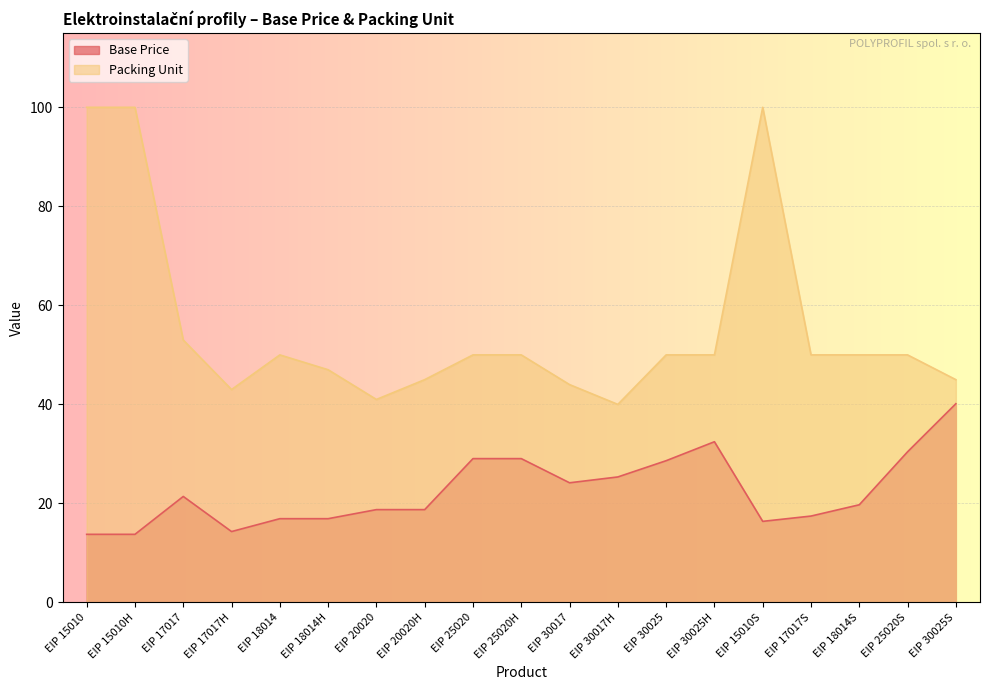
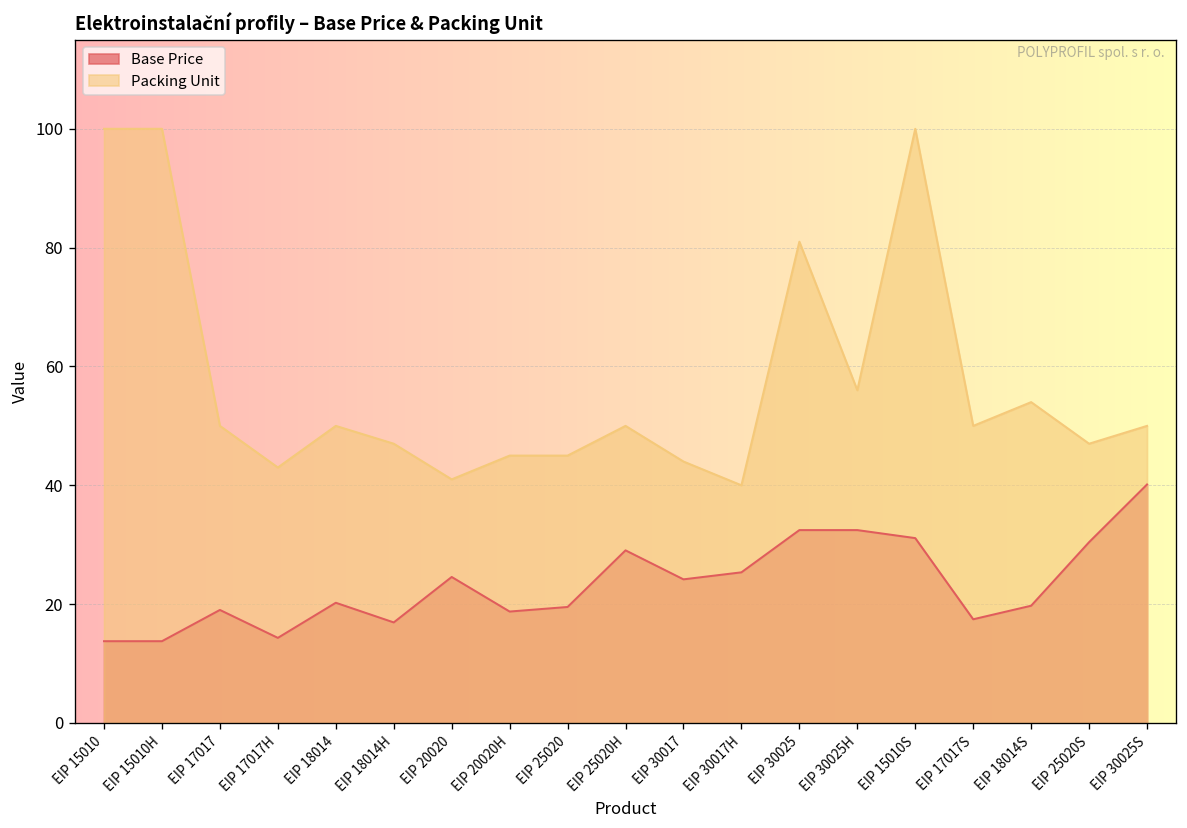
  {
    "Base Price": {
      "EIP 15010": 14,
      "EIP 15010H": 14,
-     "EIP 17017": 21,
+     "EIP 17017": 19,
      "EIP 17017H": 14,
-     "EIP 18014": 17,
+     "EIP 18014": 20,
      "EIP 18014H": 17,
-     "EIP 20020": 19,
+     "EIP 20020": 25,
      "EIP 20020H": 19,
-     "EIP 25020": 29,
+     "EIP 25020": 20,
      "EIP 25020H": 29,
      "EIP 30017": 24,
      "EIP 30017H": 25,
-     "EIP 30025": 29,
+     "EIP 30025": 32,
      "EIP 30025H": 32,
-     "EIP 15010S": 16,
+     "EIP 15010S": 31,
      "EIP 17017S": 17,
      "EIP 18014S": 20,
      "EIP 25020S": 30,
      "EIP 30025S": 40
    },
    "Packing Unit": {
      "EIP 15010": 100,
      "EIP 15010H": 100,
-     "EIP 17017": 53,
+     "EIP 17017": 50,
      "EIP 17017H": 43,
      "EIP 18014": 50,
      "EIP 18014H": 47,
      "EIP 20020": 41,
      "EIP 20020H": 45,
-     "EIP 25020": 50,
+     "EIP 25020": 45,
      "EIP 25020H": 50,
      "EIP 30017": 44,
      "EIP 30017H": 40,
-     "EIP 30025": 50,
-     "EIP 30025H": 50,
+     "EIP 30025": 81,
+     "EIP 30025H": 56,
      "EIP 15010S": 100,
      "EIP 17017S": 50,
-     "EIP 18014S": 50,
-     "EIP 25020S": 50,
-     "EIP 30025S": 45
+     "EIP 18014S": 54,
+     "EIP 25020S": 47,
+     "EIP 30025S": 50
    }
  }
